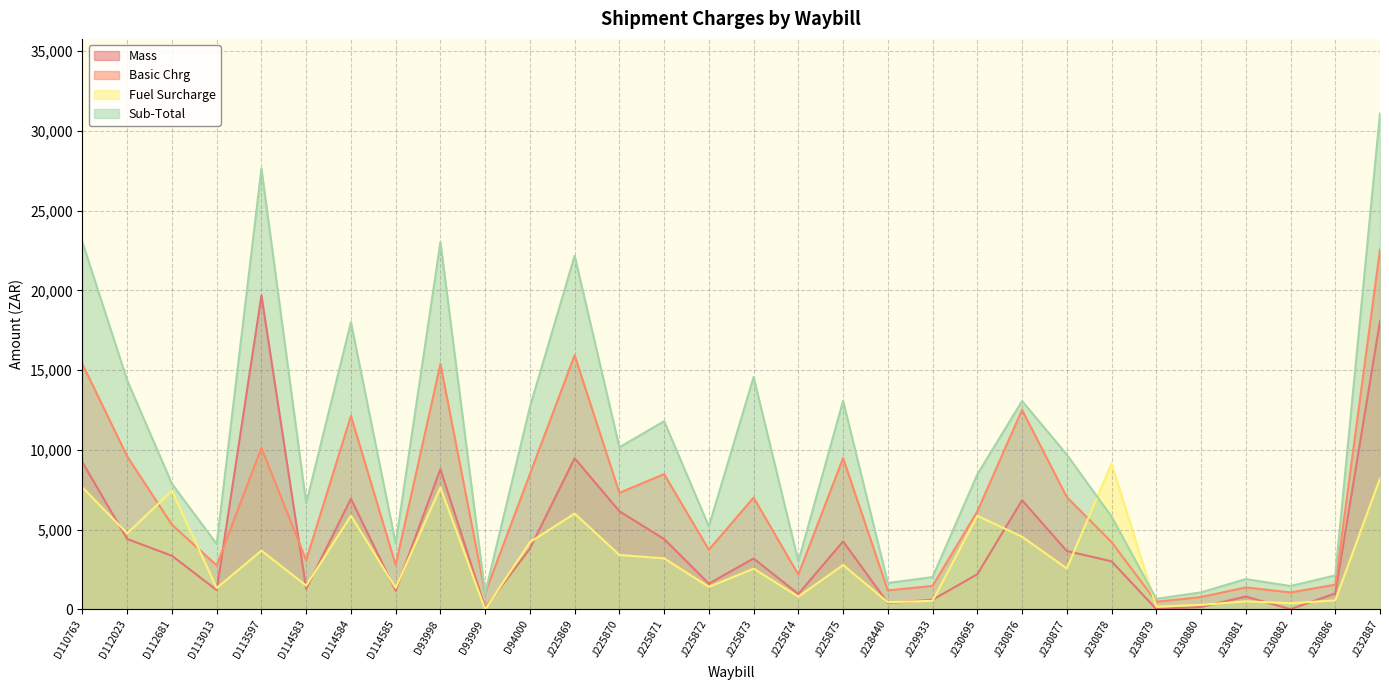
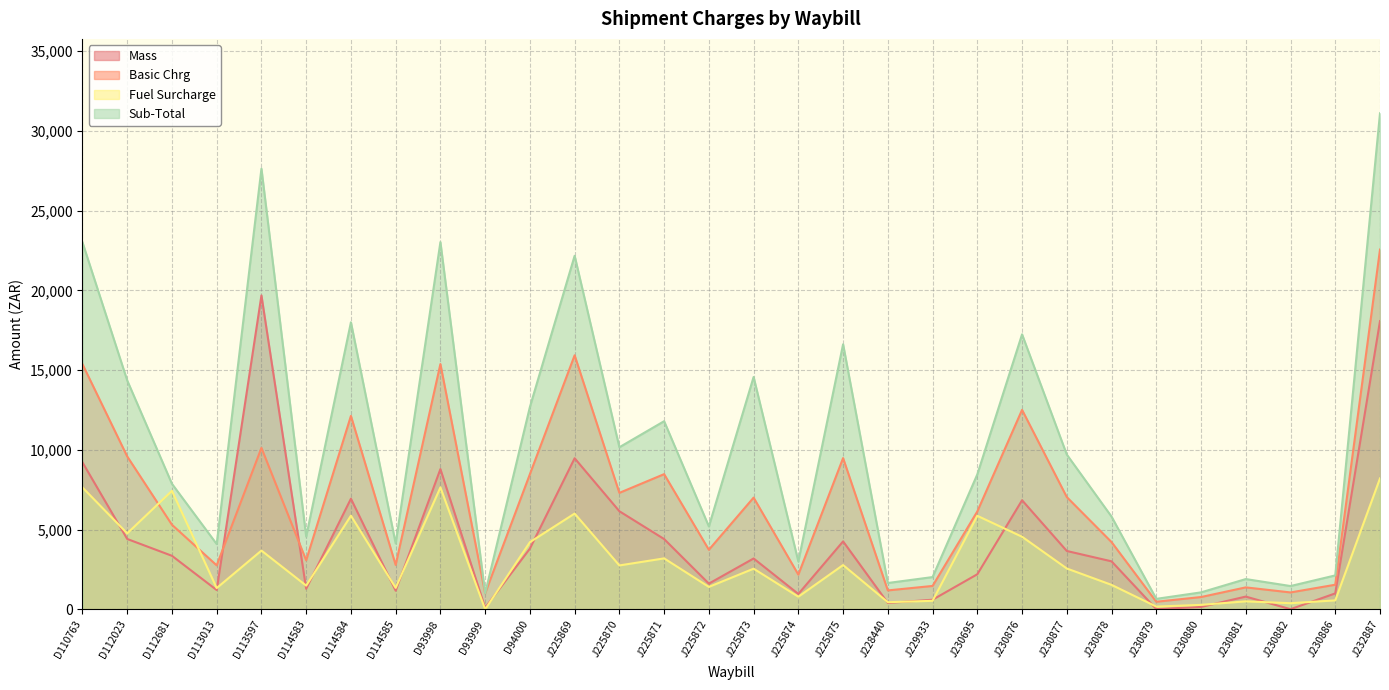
  {
    "Fuel Surcharge": {
      "D110763": "7,600",
      "D112023": "4,800",
      "D112681": "7,400",
      "D113597": "3,700",
      "D114583": "1,500",
      "D114584": "5,900",
      "D114585": "1,300",
      "D93998": "7,600",
      "D94000": "4,200",
      "J225869": "6,000",
-     "J225870": "3,400",
+     "J225870": "2,800",
      "J225871": "3,200",
      "J225872": "1,400",
      "J225873": "2,500",
      "J225874": "800",
      "J225875": "2,800",
      "J230695": "5,900",
      "J230876": "4,600",
      "J230877": "2,600",
-     "J230878": "9,100",
+     "J230878": "1,500",
      "J230881": "500",
      "J230882": "400",
      "J230886": "600",
      "J232887": "8,200"
    },
    "Sub-Total": {
      "D110763": "23,000",
      "D112023": "14,400",
      "D112681": "7,900",
      "D113013": "4,100",
      "D113597": "27,600",
-     "D114583": "6,600",
+     "D114583": "4,600",
      "D114584": "18,000",
      "D114585": "4,100",
      "D93998": "23,000",
      "D94000": "12,700",
      "J225869": "22,200",
      "J225870": "10,200",
      "J225871": "11,800",
      "J225872": "5,200",
      "J225873": "14,600",
      "J225874": "3,000",
-     "J225875": "13,100",
+     "J225875": "16,600",
      "J228440": "1,700",
      "J229933": "2,000",
      "J230695": "8,500",
-     "J230876": "13,100",
+     "J230876": "17,200",
      "J230877": "9,700",
      "J230878": "5,800",
      "J230879": "700",
      "J230880": "1,100",
      "J230881": "1,900",
      "J230882": "1,500",
      "J230886": "2,100",
      "J232887": "31,100"
    }
  }
